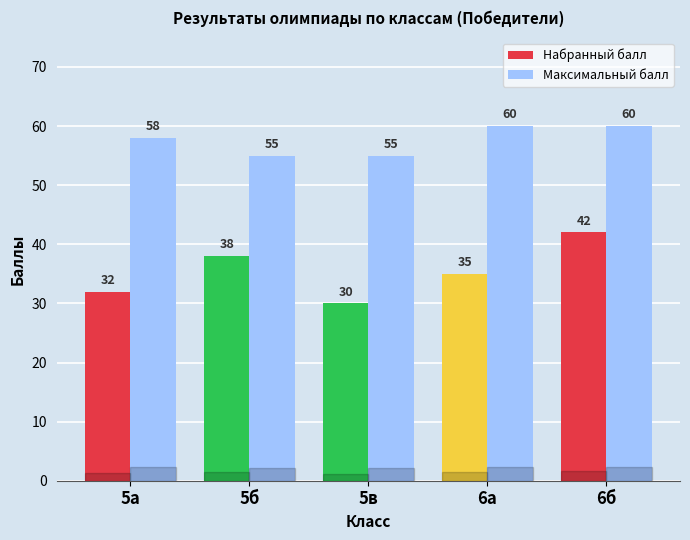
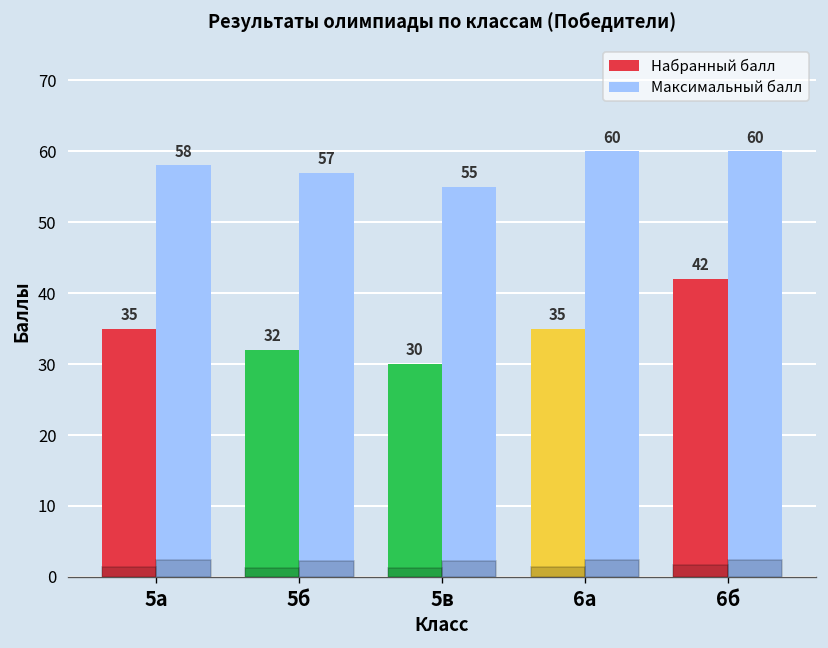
  {
    "Набранный балл": {
-     "5а": 32,
-     "5б": 38,
+     "5а": 35,
+     "5б": 32,
      "5в": 30,
      "6а": 35,
      "6б": 42
    },
    "Максимальный балл": {
      "5а": 58,
-     "5б": 55,
+     "5б": 57,
      "5в": 55,
      "6а": 60,
      "6б": 60
    }
  }
